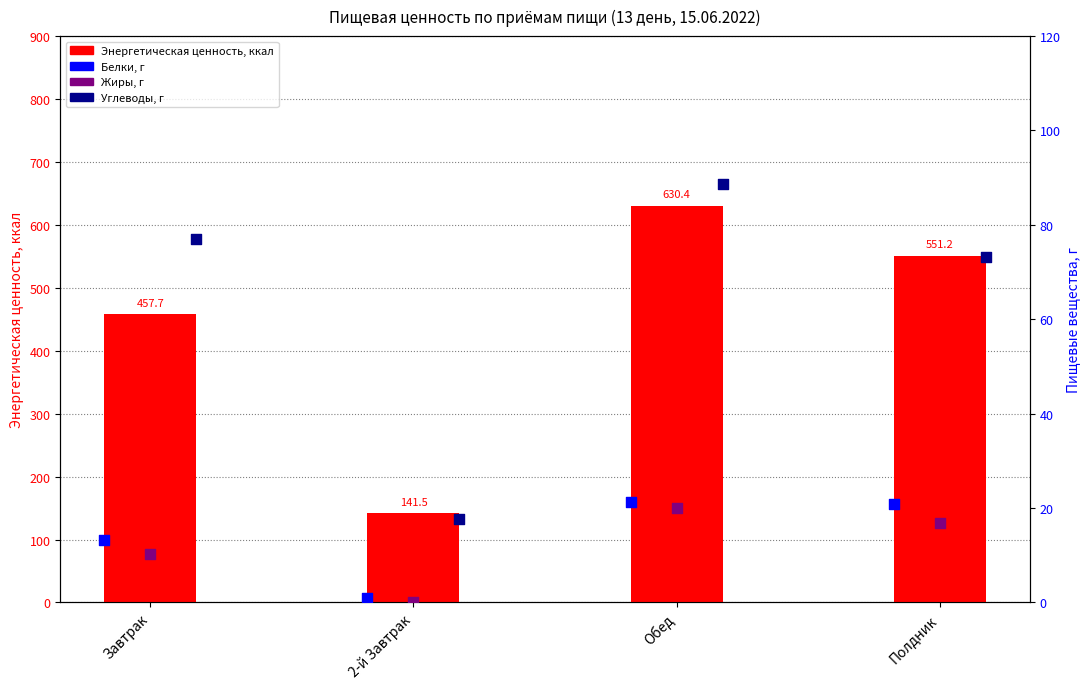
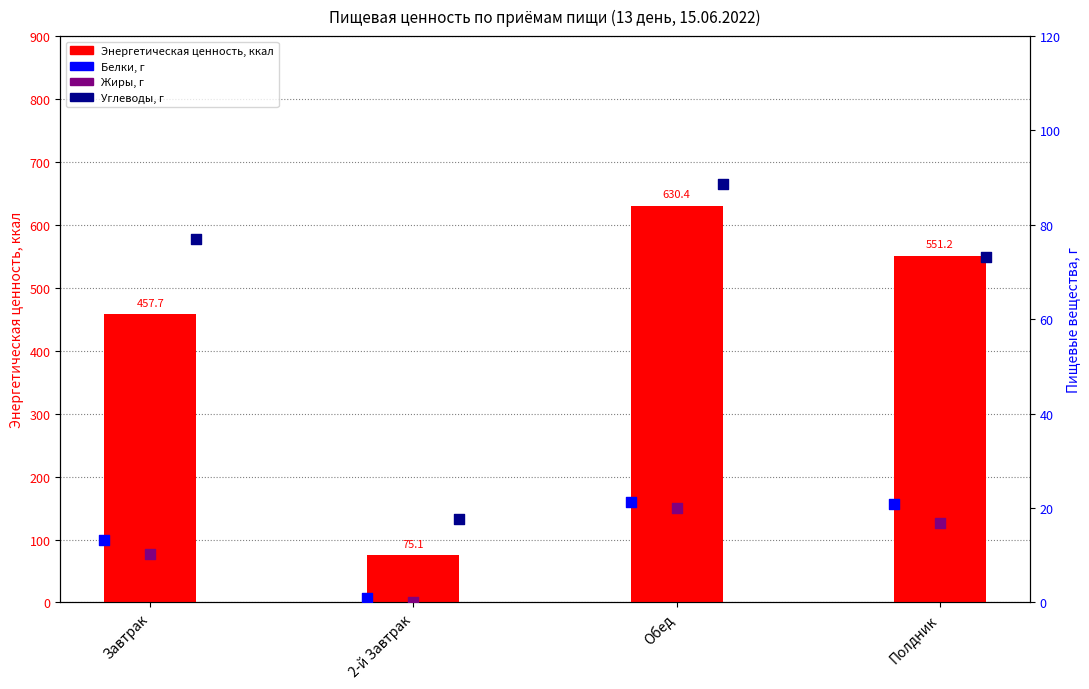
  {
    "Энергетическая ценность, ккал": {
      "Завтрак": 457.7,
-     "2-й Завтрак": 141.5,
+     "2-й Завтрак": 75.1,
      "Обед": 630.4,
      "Полдник": 551.2
    }
  }
